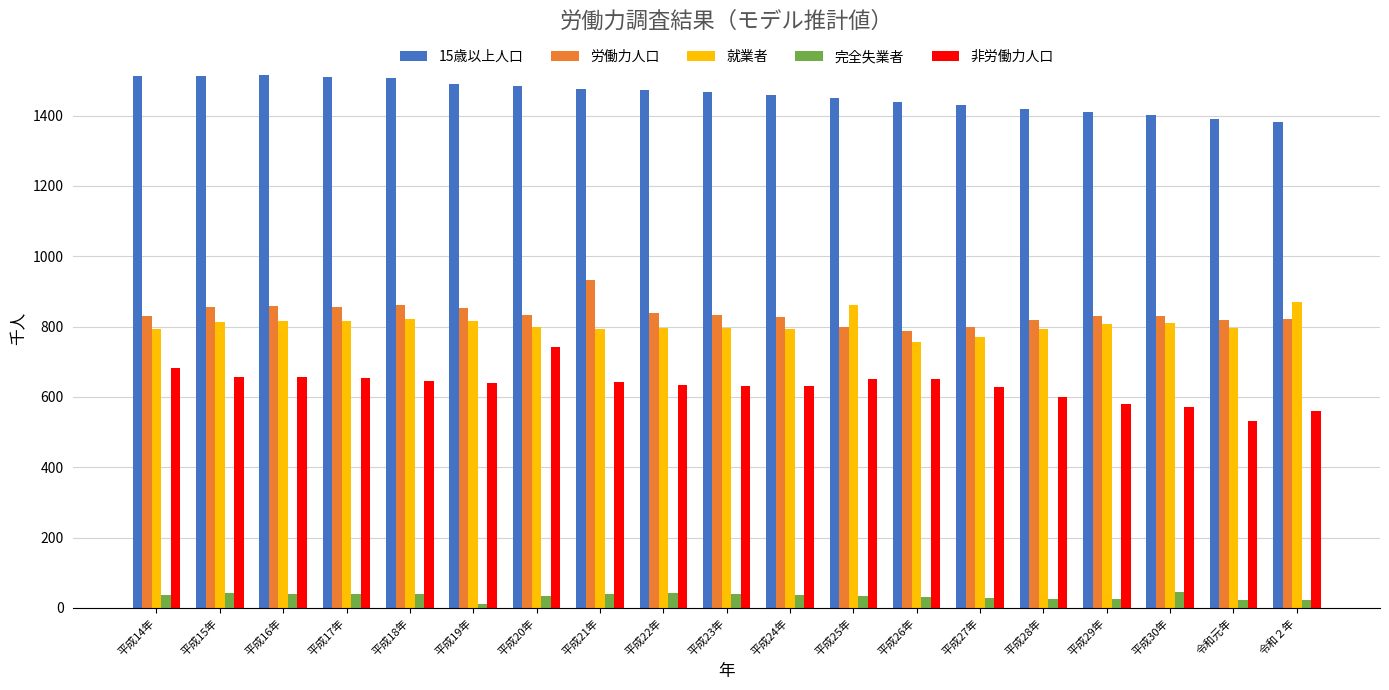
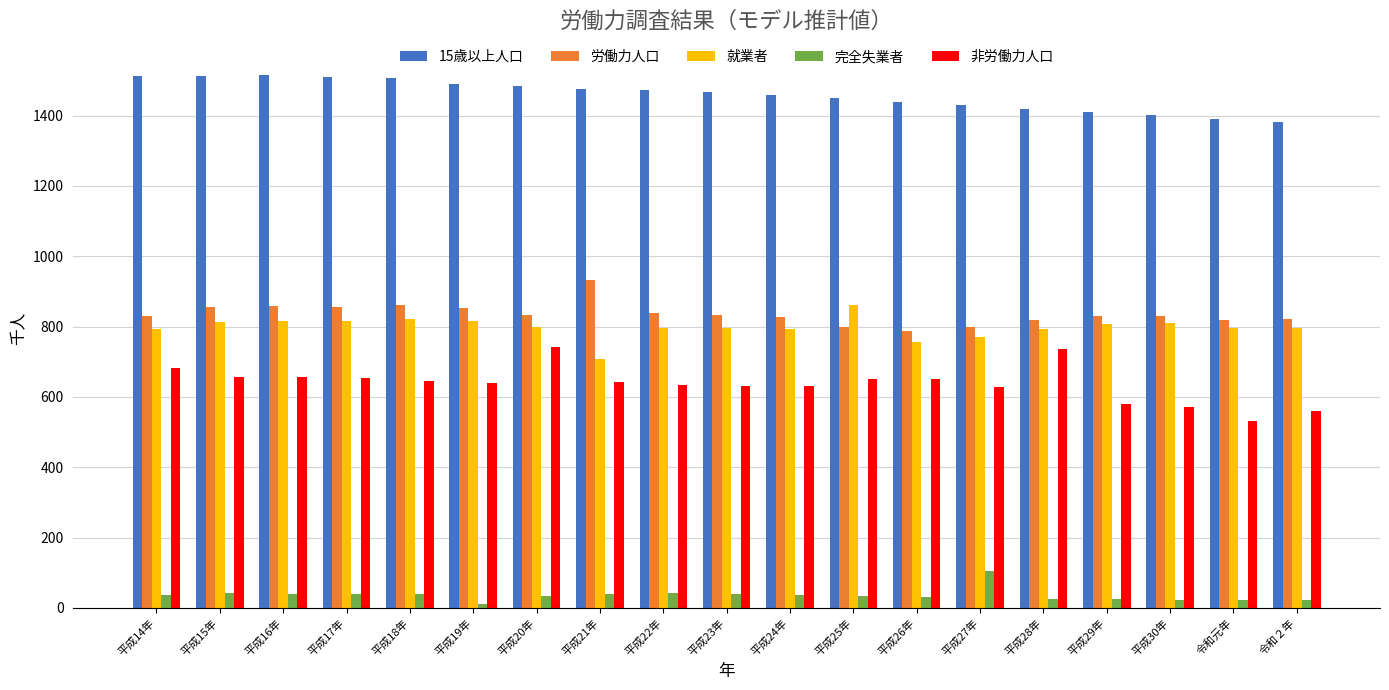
  {
    "15歳以上人口": {
      "平成14年": 1510,
      "平成15年": 1510,
      "平成16年": 1510,
      "平成17年": 1510,
      "平成18年": 1510,
      "平成19年": 1490,
      "平成20年": 1480,
      "平成21年": 1480,
      "平成22年": 1470,
      "平成23年": 1470,
      "平成24年": 1460,
      "平成25年": 1450,
      "平成26年": 1440,
      "平成27年": 1430,
      "平成28年": 1420,
      "平成29年": 1410,
      "平成30年": 1400,
      "令和元年": 1390,
      "令和２年": 1380
    },
    "労働力人口": {
      "平成14年": 830,
      "平成15年": 860,
      "平成16年": 860,
      "平成17年": 860,
      "平成18年": 860,
      "平成19年": 850,
      "平成20年": 830,
      "平成21年": 930,
      "平成22年": 840,
      "平成23年": 830,
      "平成24年": 830,
      "平成25年": 800,
      "平成26年": 790,
      "平成27年": 800,
      "平成28年": 820,
      "平成29年": 830,
      "平成30年": 830,
      "令和元年": 820,
      "令和２年": 820
    },
    "就業者": {
      "平成14年": 790,
      "平成15年": 810,
      "平成16年": 820,
      "平成17年": 820,
      "平成18年": 820,
      "平成19年": 820,
      "平成20年": 800,
-     "平成21年": 790,
+     "平成21年": 710,
      "平成22年": 800,
      "平成23年": 800,
      "平成24年": 790,
      "平成25年": 860,
      "平成26年": 760,
      "平成27年": 770,
      "平成28年": 790,
      "平成29年": 810,
      "平成30年": 810,
      "令和元年": 800,
-     "令和２年": 870
+     "令和２年": 800
    },
    "完全失業者": {
      "平成14年": 40,
      "平成15年": 40,
      "平成16年": 40,
      "平成17年": 40,
      "平成18年": 40,
      "平成19年": 10,
      "平成20年": 30,
      "平成21年": 40,
      "平成22年": 40,
      "平成23年": 40,
      "平成24年": 40,
      "平成25年": 30,
      "平成26年": 30,
-     "平成27年": 30,
+     "平成27年": 110,
      "平成28年": 20,
      "平成29年": 20,
-     "平成30年": 40,
+     "平成30年": 20,
      "令和元年": 20,
      "令和２年": 20
    },
    "非労働力人口": {
      "平成14年": 680,
      "平成15年": 660,
      "平成16年": 660,
      "平成17年": 650,
      "平成18年": 650,
      "平成19年": 640,
      "平成20年": 740,
      "平成21年": 640,
      "平成22年": 630,
      "平成23年": 630,
      "平成24年": 630,
      "平成25年": 650,
      "平成26年": 650,
      "平成27年": 630,
-     "平成28年": 600,
+     "平成28年": 740,
      "平成29年": 580,
      "平成30年": 570,
      "令和元年": 530,
      "令和２年": 560
    }
  }
